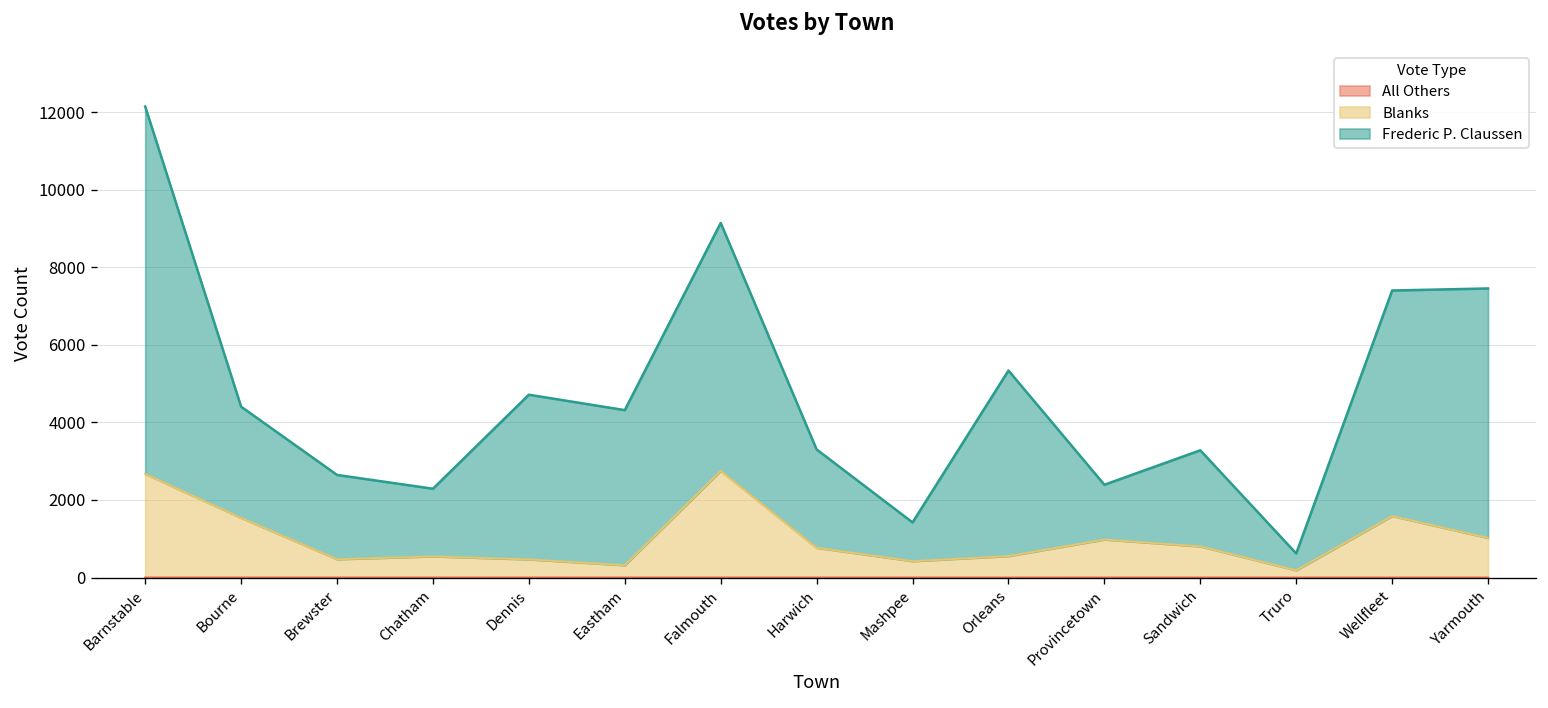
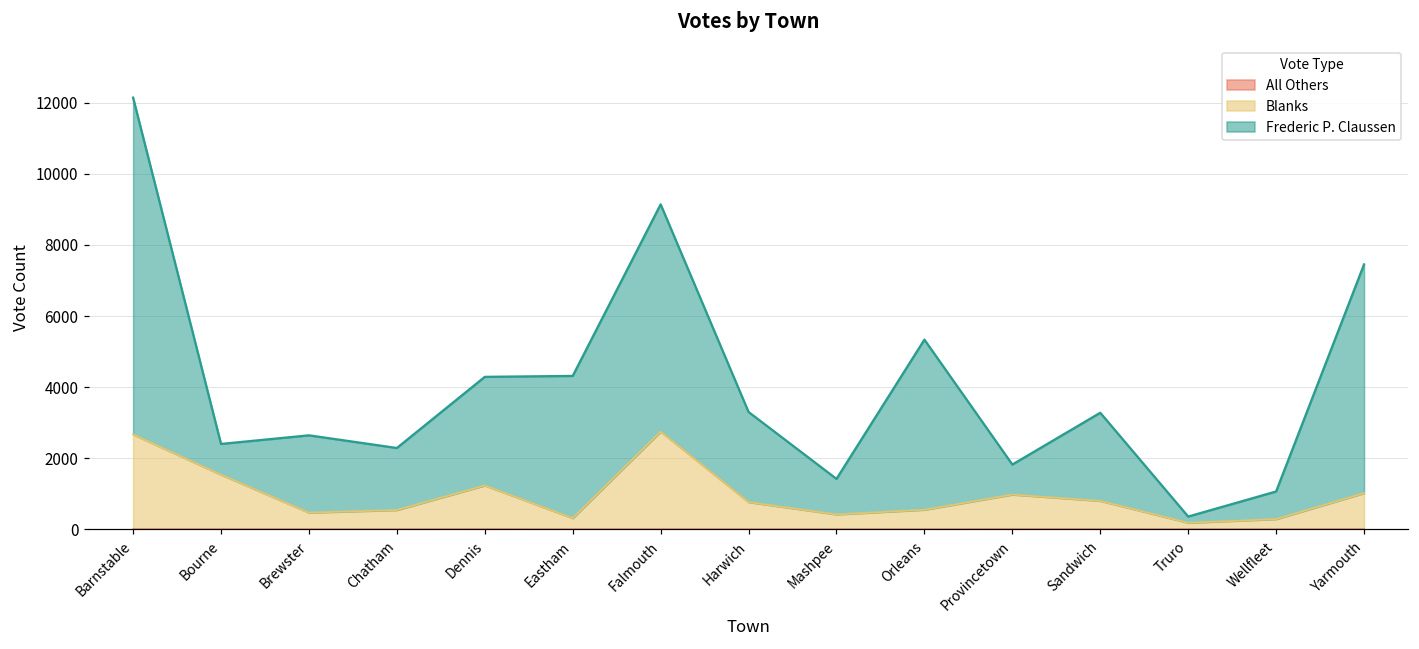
  {
    "All Others": {
      "Barnstable": 0,
      "Bourne": 0,
      "Brewster": 0,
      "Chatham": 0,
      "Dennis": 0,
      "Eastham": 0,
      "Falmouth": 0,
      "Harwich": 0,
      "Mashpee": 0,
      "Orleans": 0,
      "Provincetown": 0,
      "Sandwich": 0,
      "Truro": 0,
      "Wellfleet": 0,
      "Yarmouth": 0
    },
    "Blanks": {
      "Barnstable": 2700,
      "Bourne": 1500,
      "Brewster": 500,
      "Chatham": 500,
-     "Dennis": 500,
+     "Dennis": 1200,
      "Eastham": 300,
      "Falmouth": 2700,
      "Harwich": 800,
      "Mashpee": 400,
      "Orleans": 600,
      "Provincetown": 1000,
      "Sandwich": 800,
      "Truro": 200,
-     "Wellfleet": 1600,
+     "Wellfleet": 300,
      "Yarmouth": 1000
    },
    "Frederic P. Claussen": {
      "Barnstable": 9500,
-     "Bourne": 2900,
+     "Bourne": 900,
      "Brewster": 2200,
      "Chatham": 1700,
-     "Dennis": 4200,
+     "Dennis": 3100,
      "Eastham": 4000,
      "Falmouth": 6400,
      "Harwich": 2500,
      "Mashpee": 1000,
      "Orleans": 4800,
-     "Provincetown": 1400,
+     "Provincetown": 800,
      "Sandwich": 2500,
-     "Truro": 400,
-     "Wellfleet": 5800,
+     "Truro": 200,
+     "Wellfleet": 800,
      "Yarmouth": 6400
    }
  }
